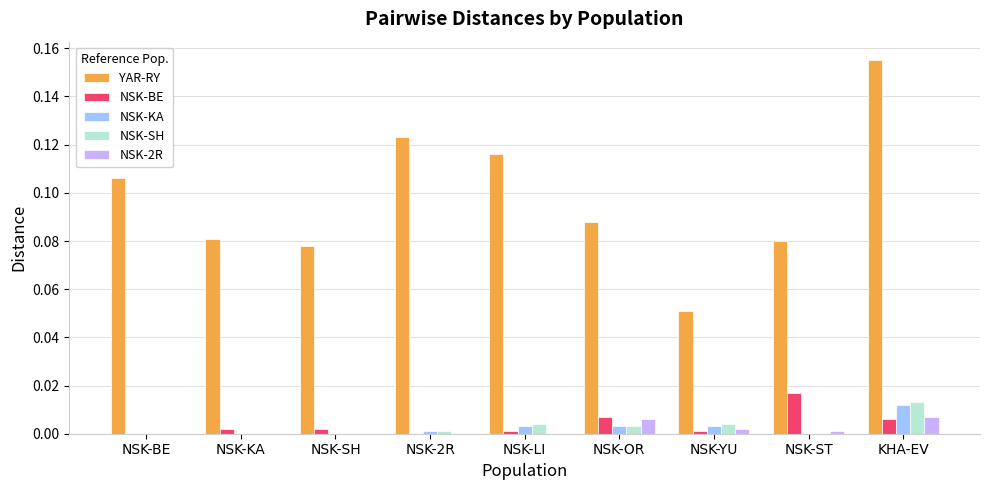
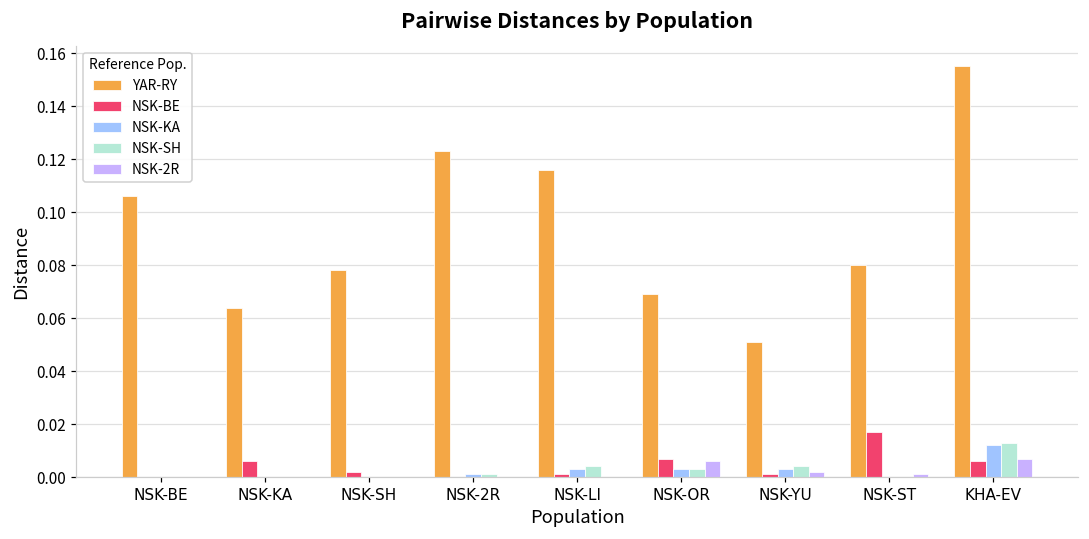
  {
    "YAR-RY": {
      "NSK-BE": 0.106,
-     "NSK-KA": 0.081,
+     "NSK-KA": 0.064,
      "NSK-SH": 0.078,
      "NSK-2R": 0.123,
      "NSK-LI": 0.116,
-     "NSK-OR": 0.088,
+     "NSK-OR": 0.069,
      "NSK-YU": 0.051,
      "NSK-ST": 0.080,
      "KHA-EV": 0.155
    },
    "NSK-BE": {
      "NSK-BE": 0.000,
-     "NSK-KA": 0.002,
+     "NSK-KA": 0.006,
      "NSK-SH": 0.002,
      "NSK-2R": 0.000,
      "NSK-OR": 0.007,
      "NSK-ST": 0.017,
      "KHA-EV": 0.006
    }
  }
